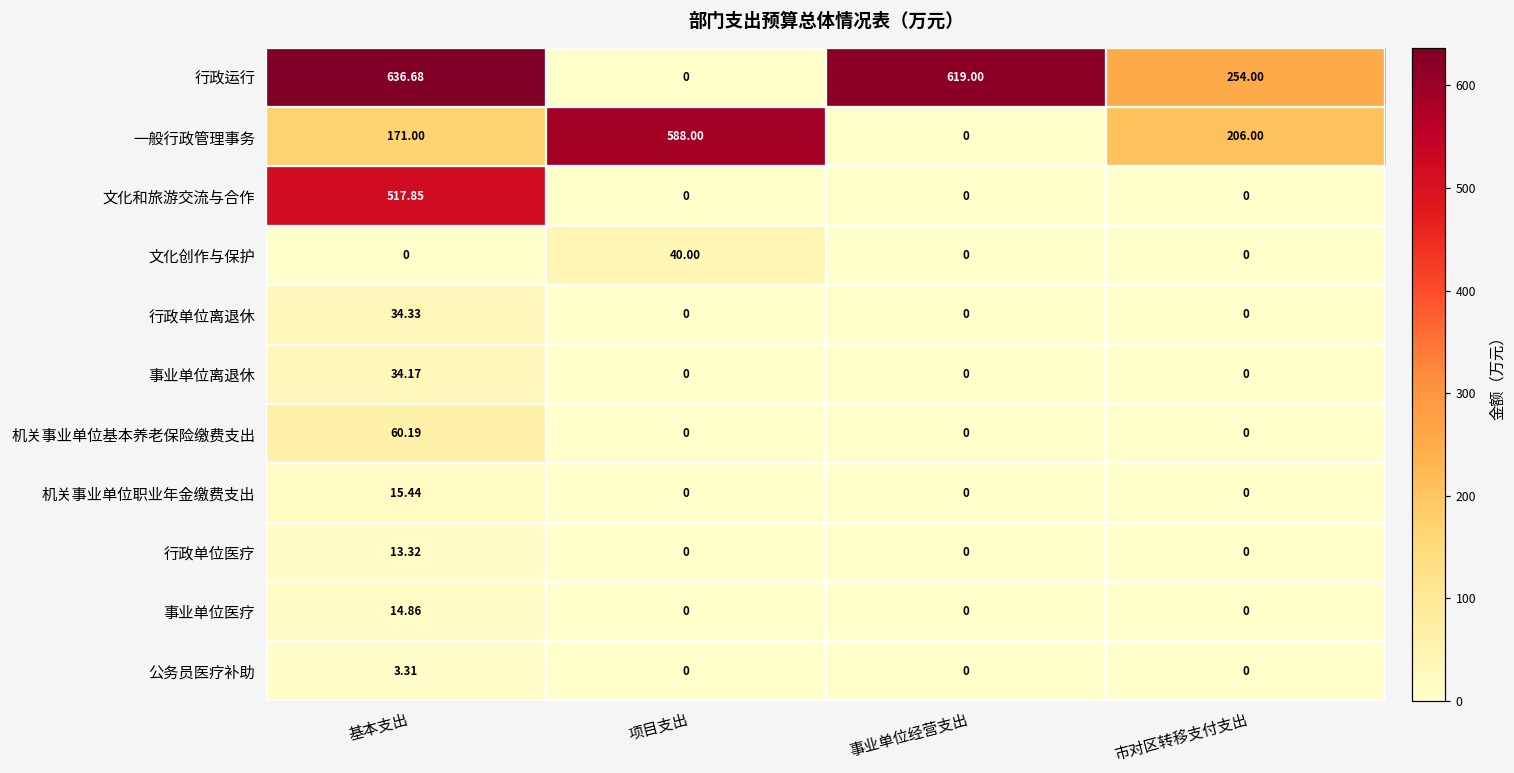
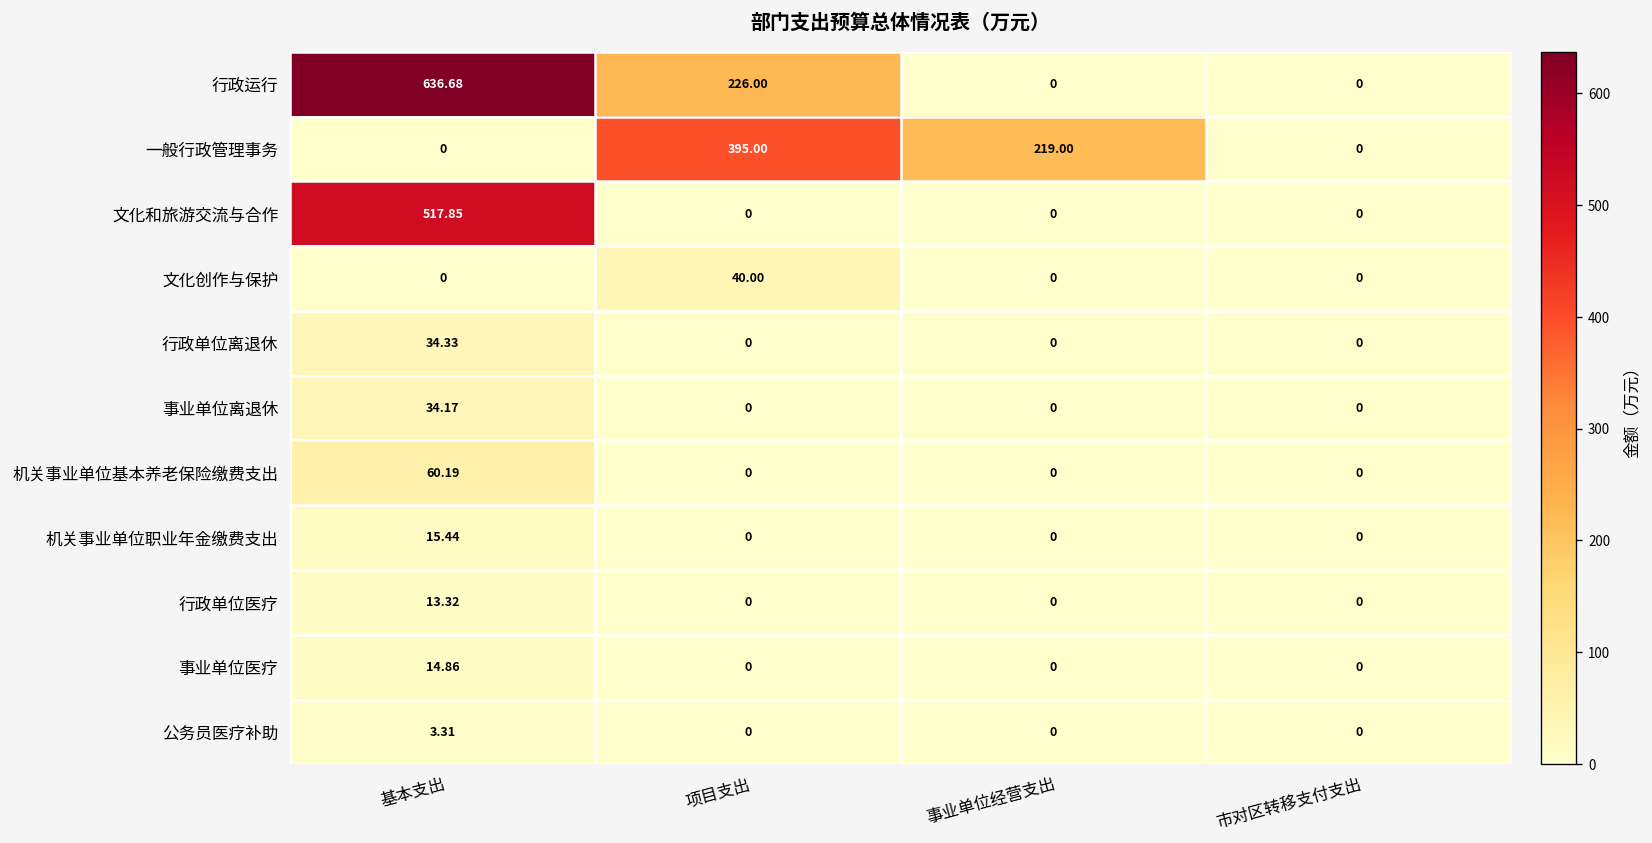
  {
    "行政运行": {
      "基本支出": 636.68,
-     "项目支出": 0,
-     "事业单位经营支出": 619.00,
-     "市对区转移支付支出": 254.00
+     "项目支出": 226.00,
+     "事业单位经营支出": 0,
+     "市对区转移支付支出": 0
    },
    "一般行政管理事务": {
-     "基本支出": 171.00,
-     "项目支出": 588.00,
-     "事业单位经营支出": 0,
-     "市对区转移支付支出": 206.00
+     "基本支出": 0,
+     "项目支出": 395.00,
+     "事业单位经营支出": 219.00,
+     "市对区转移支付支出": 0
    },
    "文化和旅游交流与合作": {
      "基本支出": 517.85,
      "项目支出": 0,
      "事业单位经营支出": 0,
      "市对区转移支付支出": 0
    },
    "文化创作与保护": {
      "基本支出": 0,
      "项目支出": 40.00,
      "事业单位经营支出": 0,
      "市对区转移支付支出": 0
    },
    "行政单位离退休": {
      "基本支出": 34.33,
      "项目支出": 0,
      "事业单位经营支出": 0,
      "市对区转移支付支出": 0
    },
    "事业单位离退休": {
      "基本支出": 34.17,
      "项目支出": 0,
      "事业单位经营支出": 0,
      "市对区转移支付支出": 0
    },
    "机关事业单位基本养老保险缴费支出": {
      "基本支出": 60.19,
      "项目支出": 0,
      "事业单位经营支出": 0,
      "市对区转移支付支出": 0
    },
    "机关事业单位职业年金缴费支出": {
      "基本支出": 15.44,
      "项目支出": 0,
      "事业单位经营支出": 0,
      "市对区转移支付支出": 0
    },
    "行政单位医疗": {
      "基本支出": 13.32,
      "项目支出": 0,
      "事业单位经营支出": 0,
      "市对区转移支付支出": 0
    },
    "事业单位医疗": {
      "基本支出": 14.86,
      "项目支出": 0,
      "事业单位经营支出": 0,
      "市对区转移支付支出": 0
    },
    "公务员医疗补助": {
      "基本支出": 3.31,
      "项目支出": 0,
      "事业单位经营支出": 0,
      "市对区转移支付支出": 0
    }
  }
